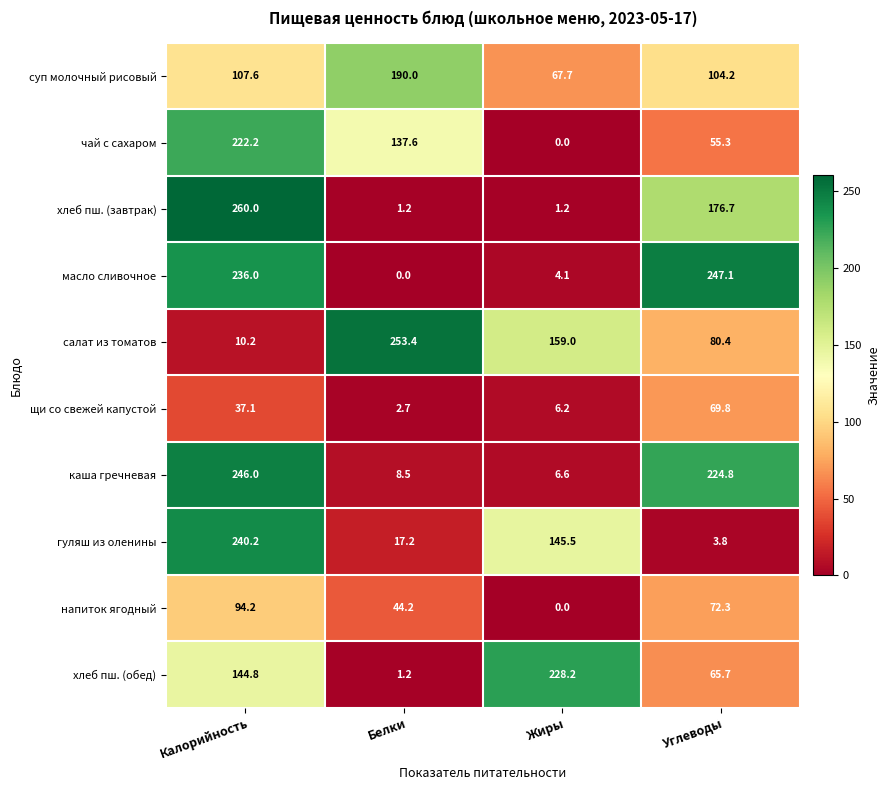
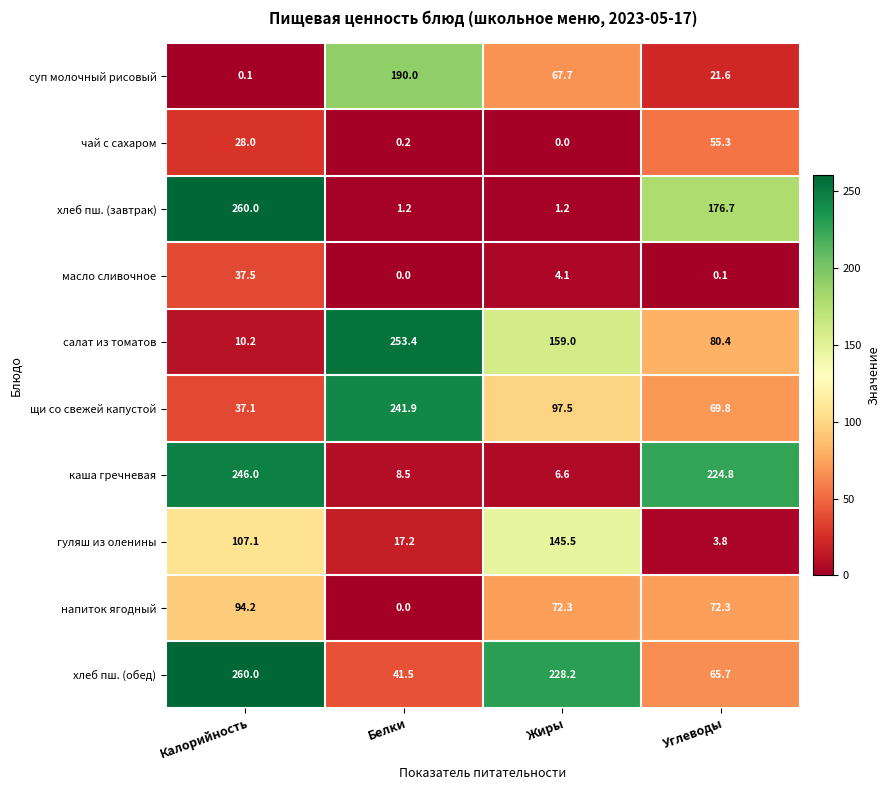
  {
    "суп молочный рисовый": {
-     "Калорийность": 107.6,
+     "Калорийность": 0.1,
      "Белки": 190.0,
      "Жиры": 67.7,
-     "Углеводы": 104.2
+     "Углеводы": 21.6
    },
    "чай с сахаром": {
-     "Калорийность": 222.2,
-     "Белки": 137.6,
+     "Калорийность": 28.0,
+     "Белки": 0.2,
      "Жиры": 0.0,
      "Углеводы": 55.3
    },
    "хлеб пш. (завтрак)": {
      "Калорийность": 260.0,
      "Белки": 1.2,
      "Жиры": 1.2,
      "Углеводы": 176.7
    },
    "масло сливочное": {
-     "Калорийность": 236.0,
+     "Калорийность": 37.5,
      "Белки": 0.0,
      "Жиры": 4.1,
-     "Углеводы": 247.1
+     "Углеводы": 0.1
    },
    "салат из томатов": {
      "Калорийность": 10.2,
      "Белки": 253.4,
      "Жиры": 159.0,
      "Углеводы": 80.4
    },
    "щи со свежей капустой": {
      "Калорийность": 37.1,
-     "Белки": 2.7,
-     "Жиры": 6.2,
+     "Белки": 241.9,
+     "Жиры": 97.5,
      "Углеводы": 69.8
    },
    "каша гречневая": {
      "Калорийность": 246.0,
      "Белки": 8.5,
      "Жиры": 6.6,
      "Углеводы": 224.8
    },
    "гуляш из оленины": {
-     "Калорийность": 240.2,
+     "Калорийность": 107.1,
      "Белки": 17.2,
      "Жиры": 145.5,
      "Углеводы": 3.8
    },
    "напиток ягодный": {
      "Калорийность": 94.2,
-     "Белки": 44.2,
-     "Жиры": 0.0,
+     "Белки": 0.0,
+     "Жиры": 72.3,
      "Углеводы": 72.3
    },
    "хлеб пш. (обед)": {
-     "Калорийность": 144.8,
-     "Белки": 1.2,
+     "Калорийность": 260.0,
+     "Белки": 41.5,
      "Жиры": 228.2,
      "Углеводы": 65.7
    }
  }
